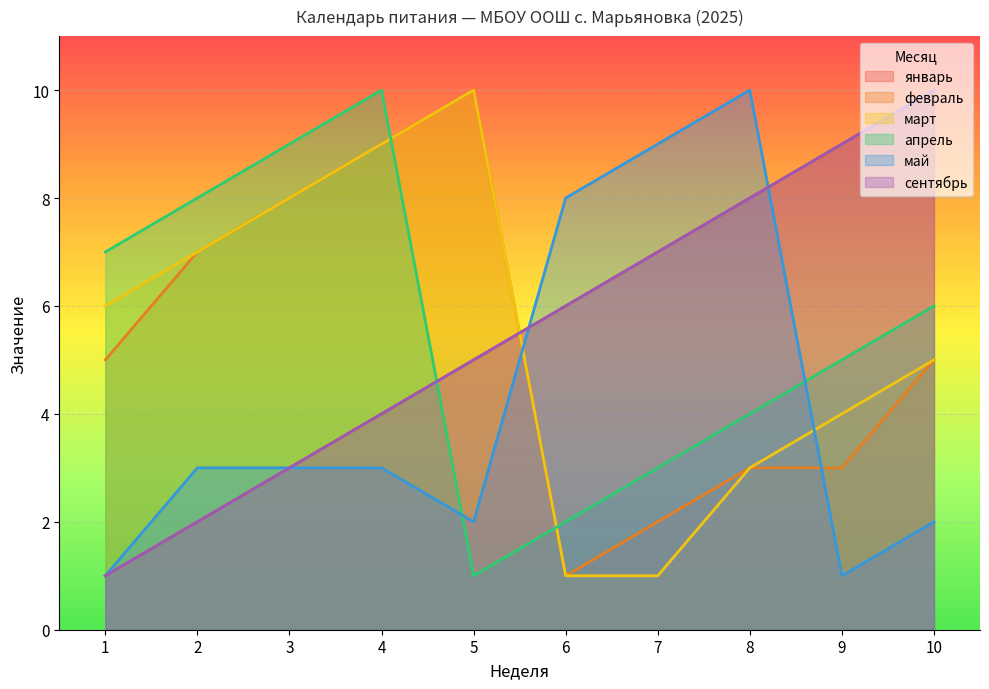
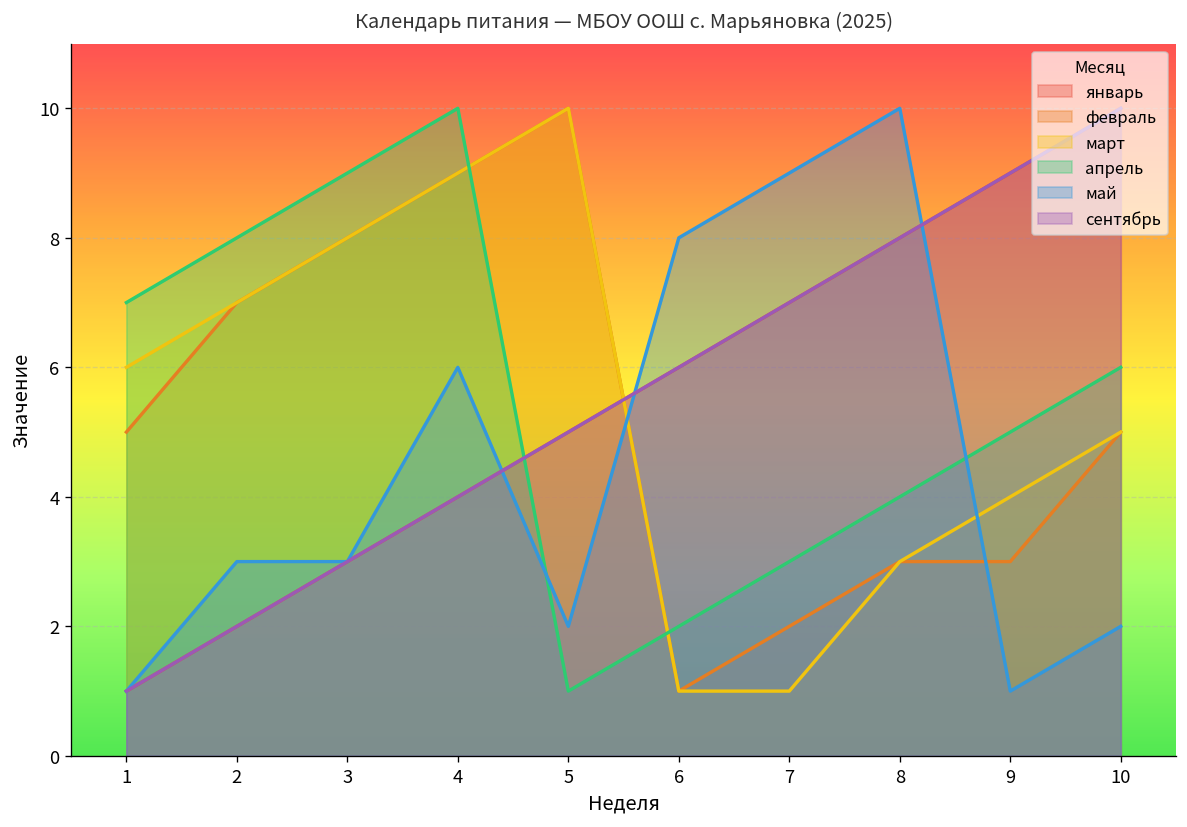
  {
    "сентябрь": {
      "2": 2,
      "4": 4,
      "5": 5,
      "6": 6,
      "7": 7,
      "8": 8,
      "9": 9
    },
    "апрель": {
      "1": 7,
      "2": 8,
      "3": 9,
      "4": 10,
      "5": 1,
      "6": 2,
      "7": 3,
      "8": 4,
      "9": 5,
      "10": 6
    },
    "май": {
      "2": 3,
-     "4": 3,
+     "4": 6,
      "5": 2,
      "6": 8,
      "7": 9,
      "8": 10,
      "9": 1,
      "10": 2
    }
  }
